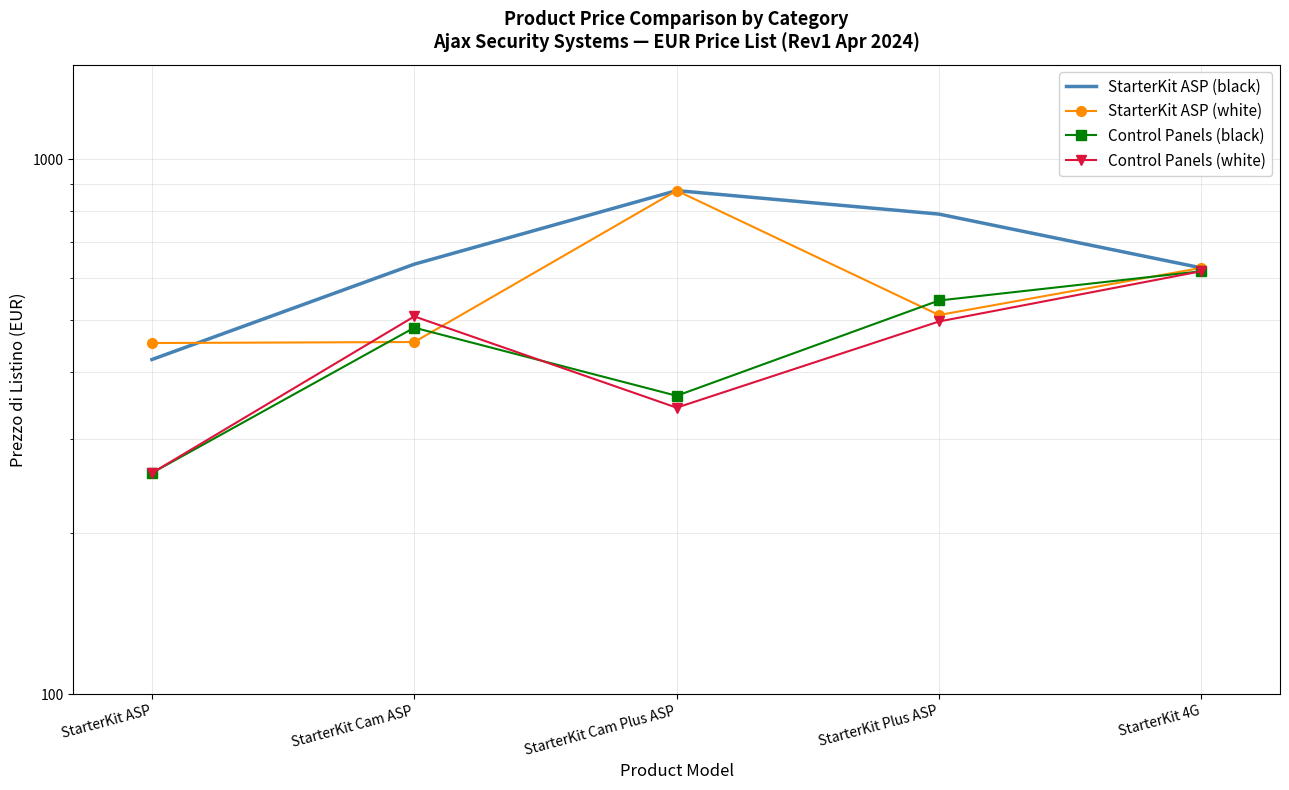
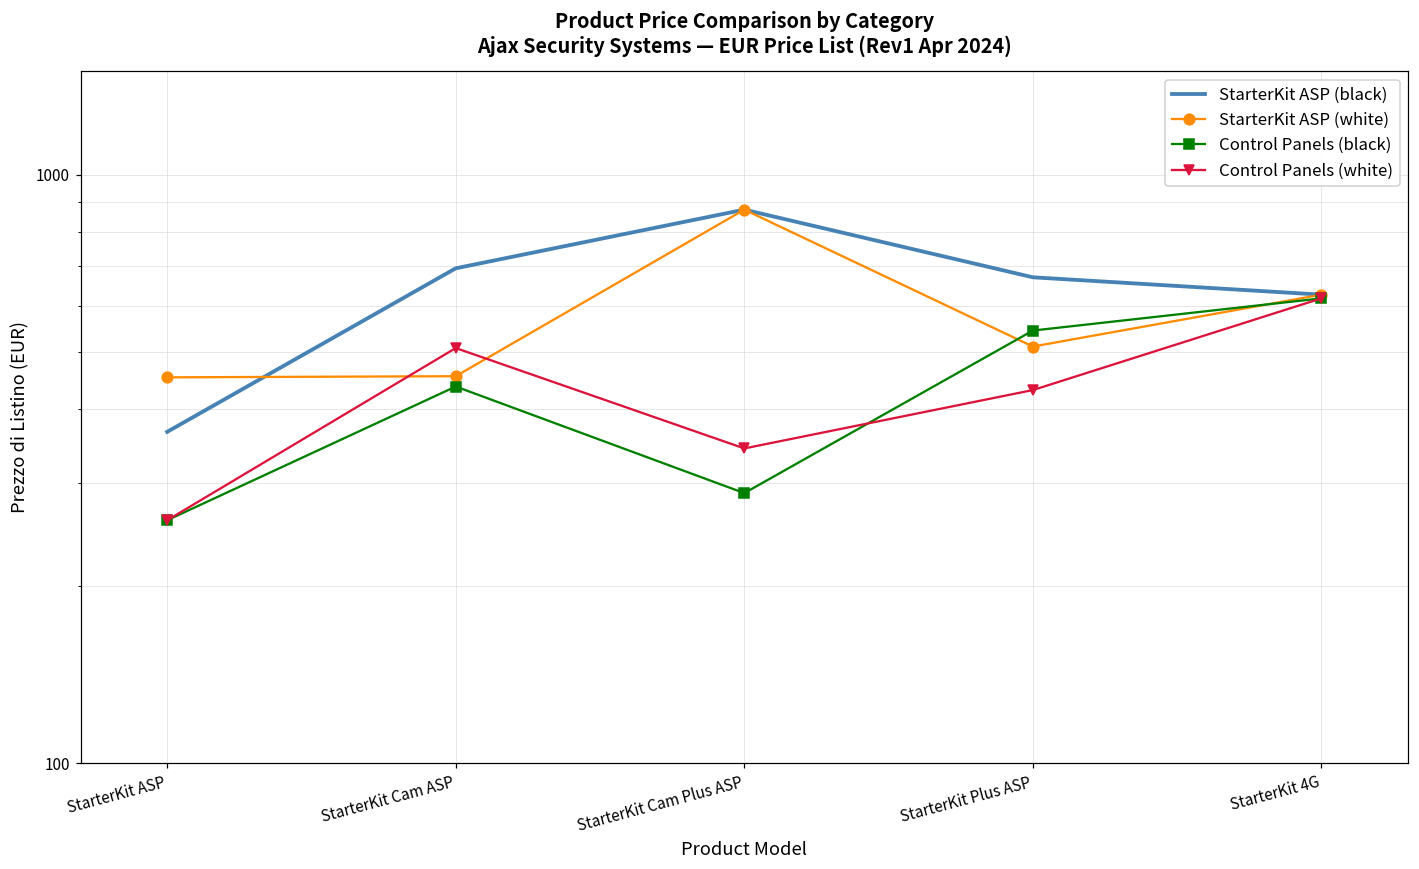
  {
    "StarterKit ASP (black)": {
-     "StarterKit ASP": 420,
-     "StarterKit Cam ASP": 640,
-     "StarterKit Plus ASP": 790
+     "StarterKit ASP": 370,
+     "StarterKit Cam ASP": 690,
+     "StarterKit Plus ASP": 670
    },
    "StarterKit ASP (white)": {
      "StarterKit ASP": 450,
      "StarterKit Cam ASP": 460,
      "StarterKit Plus ASP": 510
    },
    "Control Panels (black)": {
-     "StarterKit Cam ASP": 480,
-     "StarterKit Cam Plus ASP": 360,
+     "StarterKit Cam ASP": 440,
+     "StarterKit Cam Plus ASP": 290,
      "StarterKit Plus ASP": 540
    },
    "Control Panels (white)": {
      "StarterKit Cam ASP": 510,
      "StarterKit Cam Plus ASP": 340,
-     "StarterKit Plus ASP": 500
+     "StarterKit Plus ASP": 430
    }
  }
